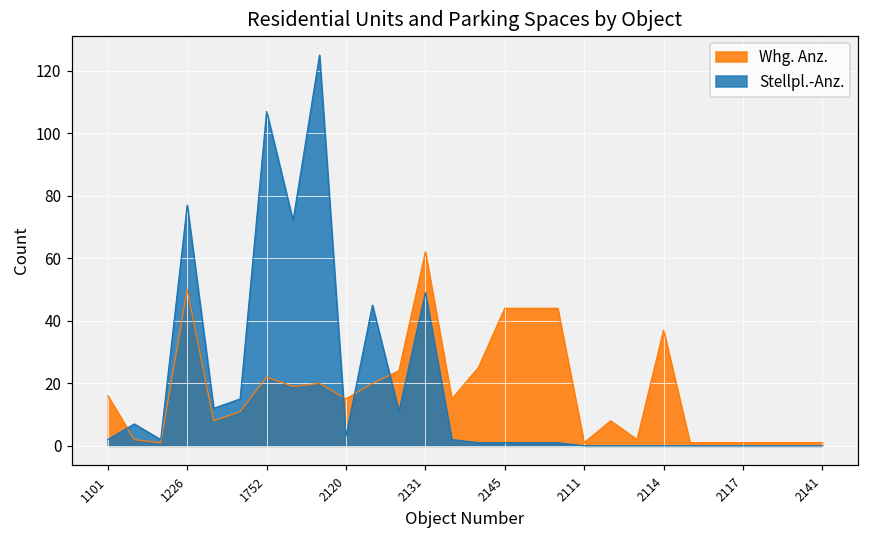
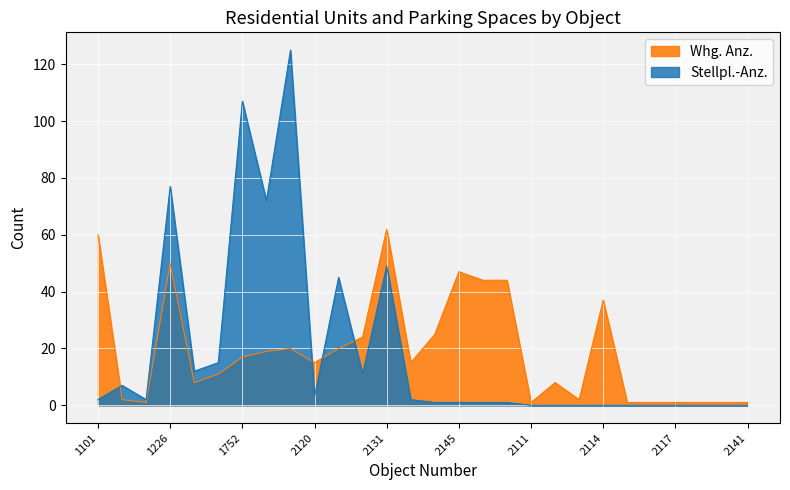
  {
    "Whg. Anz.": {
-     "1101": 16,
+     "1101": 60,
      "1226": 50,
-     "1752": 22,
+     "1752": 17,
      "2120": 15,
      "2131": 62,
-     "2145": 44,
+     "2145": 47,
      "2111": 1,
      "2114": 37,
      "2117": 1,
      "2141": 1
    },
    "Stellpl.-Anz.": {
      "1101": 2,
      "1226": 77,
      "1752": 107,
      "2120": 3,
      "2131": 49,
      "2145": 1,
      "2111": 0,
      "2114": 0,
      "2117": 0,
      "2141": 0
    }
  }
